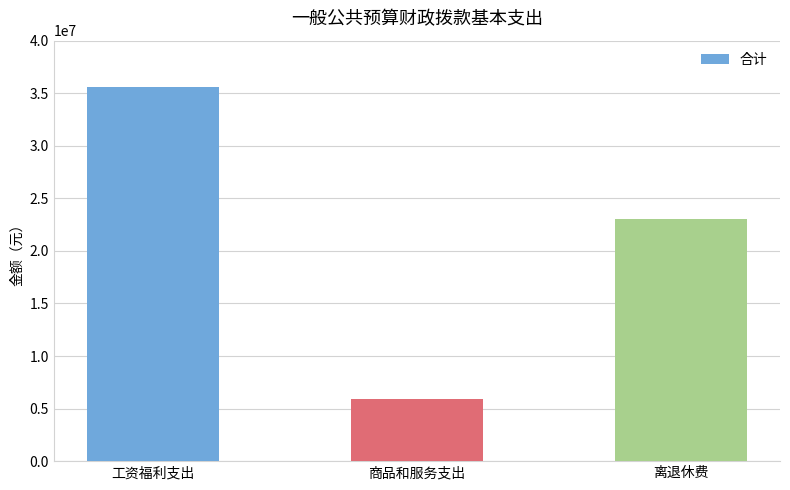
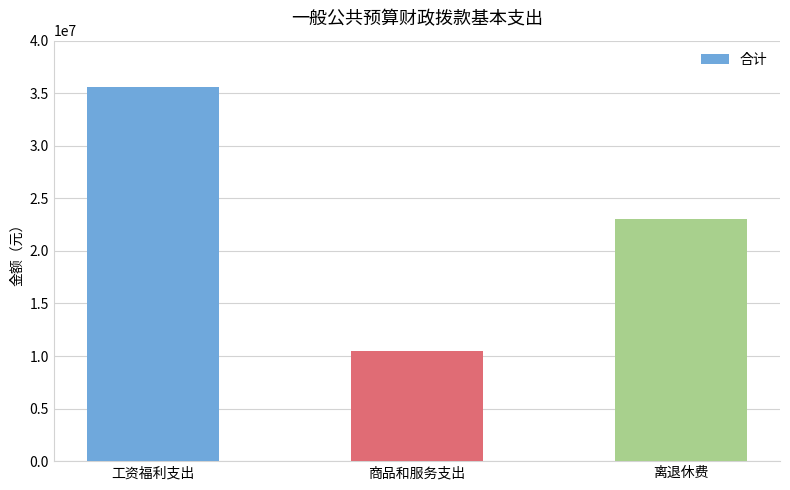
  {
    "工资福利支出": 35600000,
-   "商品和服务支出": 5900000,
+   "商品和服务支出": 10400000,
    "离退休费": 23000000
  }
